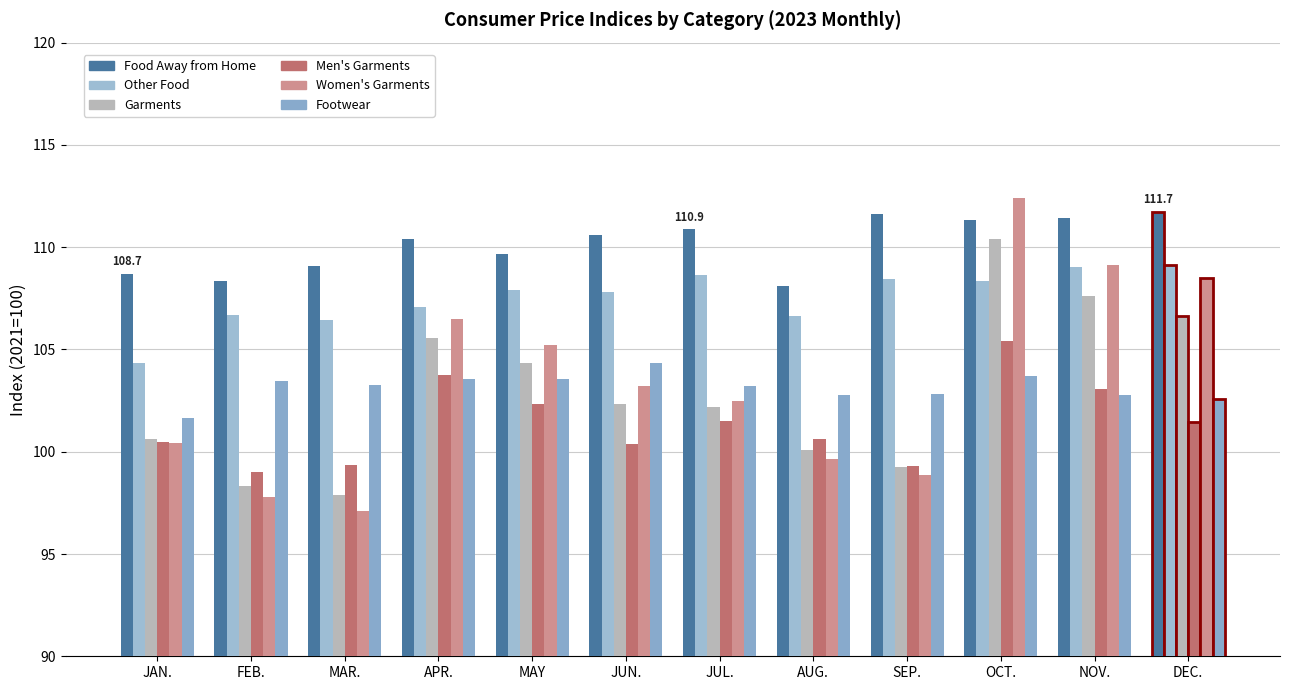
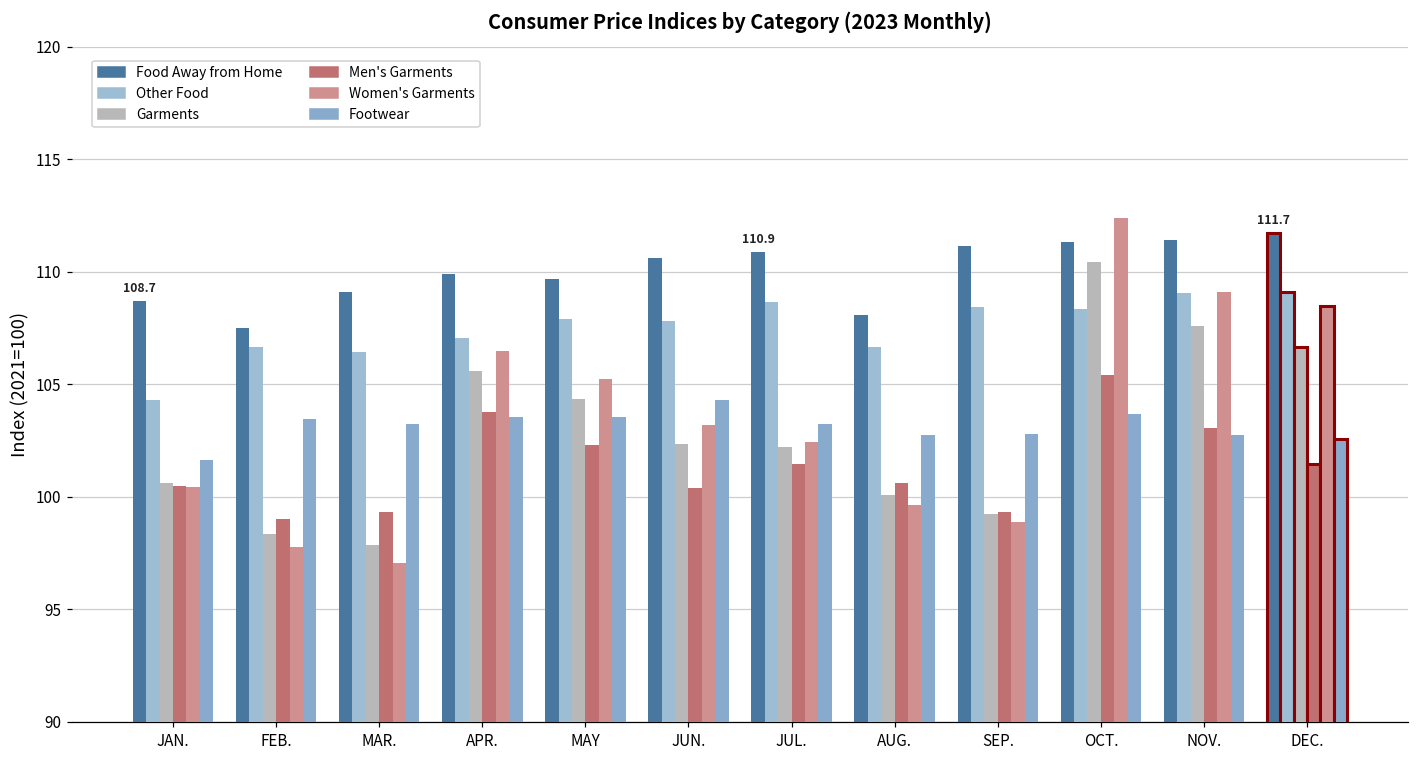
  {
    "Food Away from Home": {
-     "FEB.": 108.4,
+     "FEB.": 107.5,
      "MAR.": 109.1,
-     "APR.": 110.4,
+     "APR.": 109.9,
      "MAY": 109.7,
      "JUN.": 110.6,
      "AUG.": 108.1,
-     "SEP.": 111.6,
+     "SEP.": 111.2,
      "OCT.": 111.3,
      "NOV.": 111.4
    }
  }
